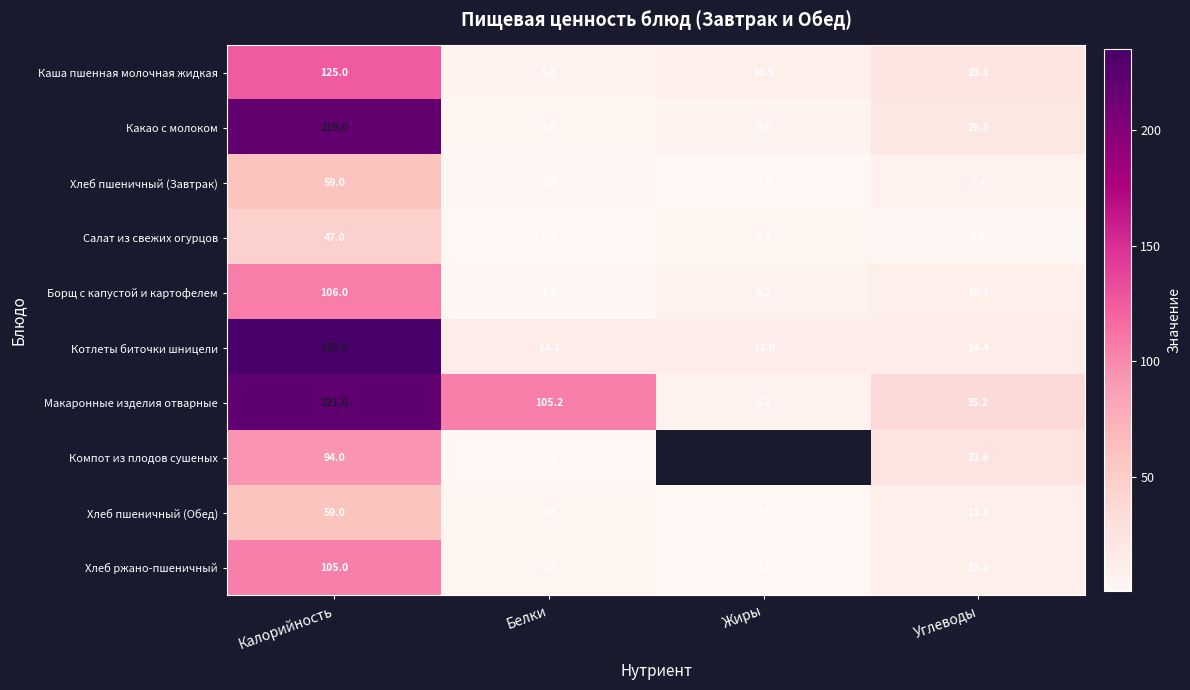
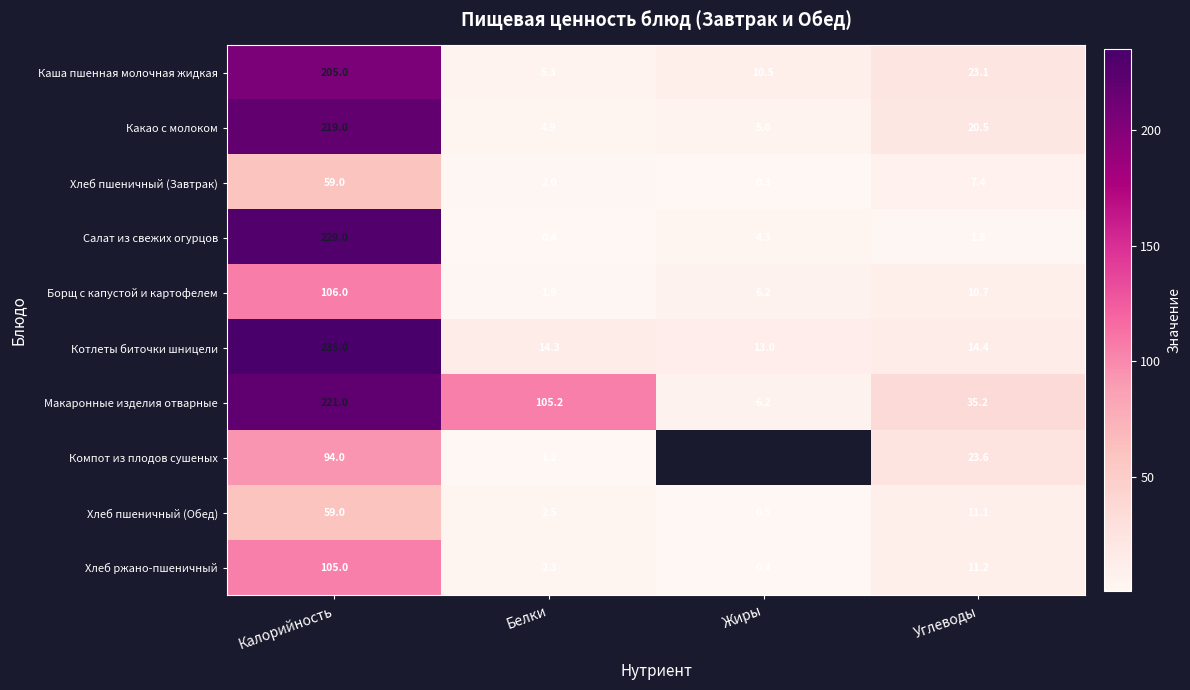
  {
    "Каша пшенная молочная жидкая": {
-     "Калорийность": 125.0
+     "Калорийность": 205.0
    },
    "Какао с молоком": {
      "Калорийность": 219.0
    },
    "Хлеб пшеничный (Завтрак)": {
      "Калорийность": 59.0
    },
    "Салат из свежих огурцов": {
-     "Калорийность": 47.0
+     "Калорийность": 229.0
    },
    "Борщ с капустой и картофелем": {
      "Калорийность": 106.0
    },
    "Котлеты биточки шницели": {
      "Калорийность": 235.0
    },
    "Макаронные изделия отварные": {
      "Калорийность": 221.0,
      "Белки": 105.2
    },
    "Компот из плодов сушеных": {
      "Калорийность": 94.0
    },
    "Хлеб пшеничный (Обед)": {
      "Калорийность": 59.0
    },
    "Хлеб ржано-пшеничный": {
      "Калорийность": 105.0
    }
  }
